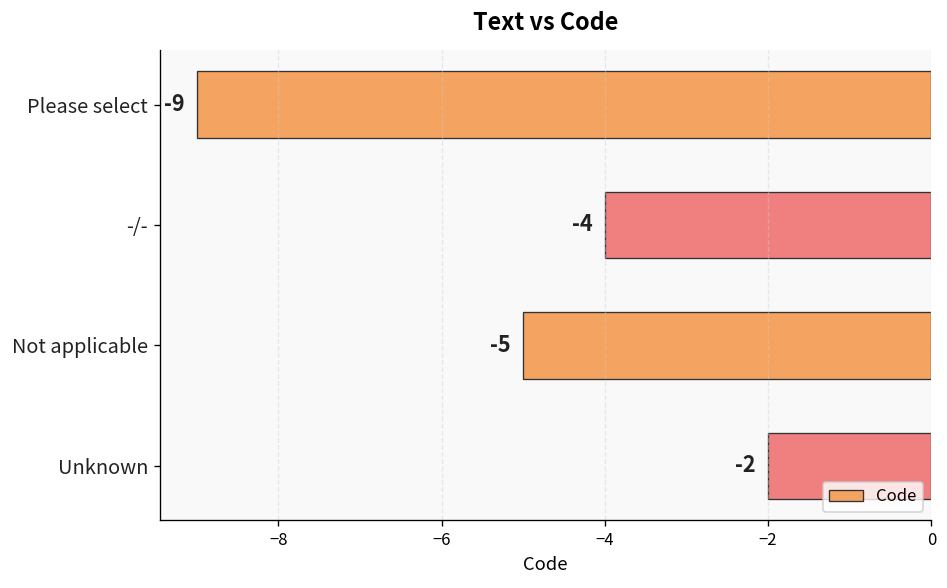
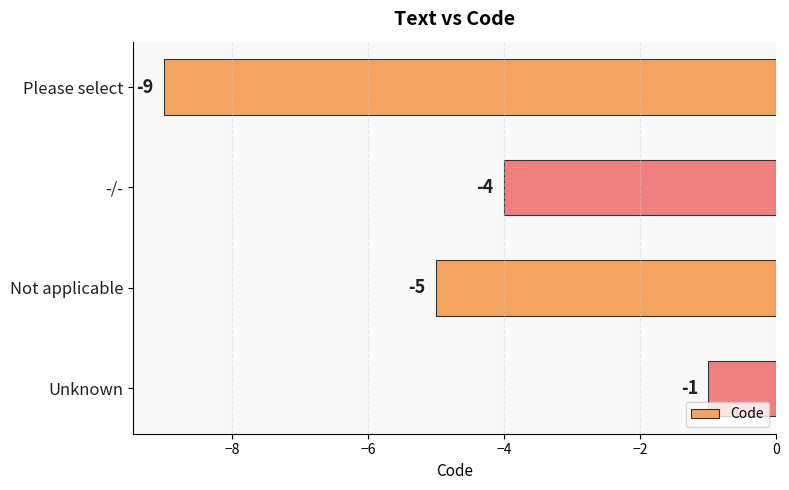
  {
    "Please select": -9,
    "-/-": -4,
    "Not applicable": -5,
-   "Unknown": -2
+   "Unknown": -1
  }
